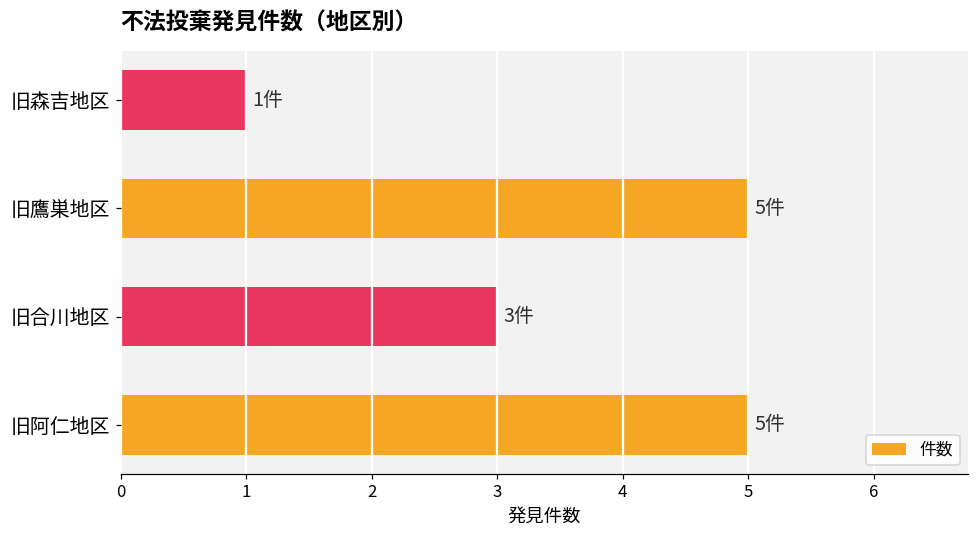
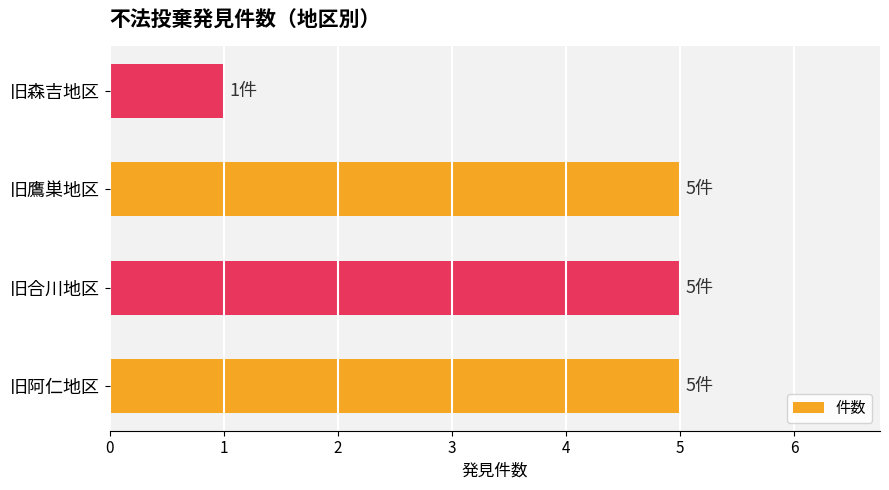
  {
    "旧森吉地区": "1件",
    "旧鷹巣地区": "5件",
-   "旧合川地区": "3件",
+   "旧合川地区": "5件",
    "旧阿仁地区": "5件"
  }
